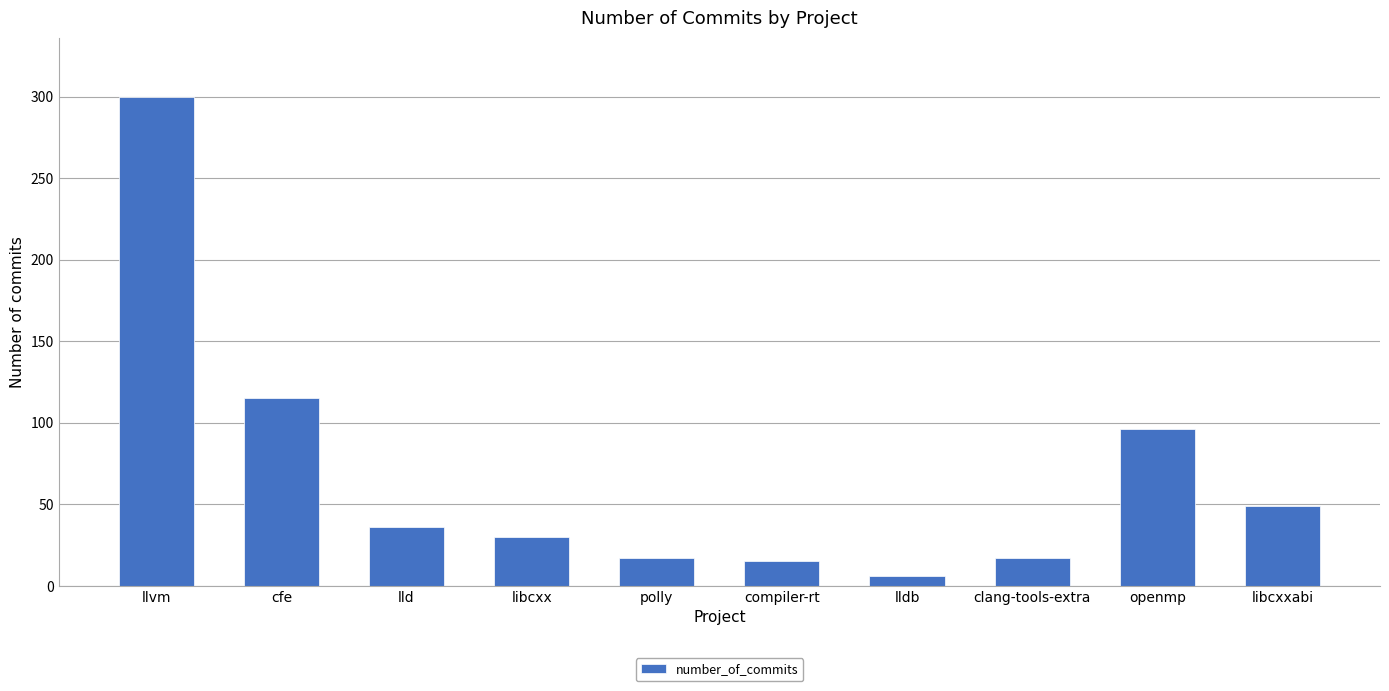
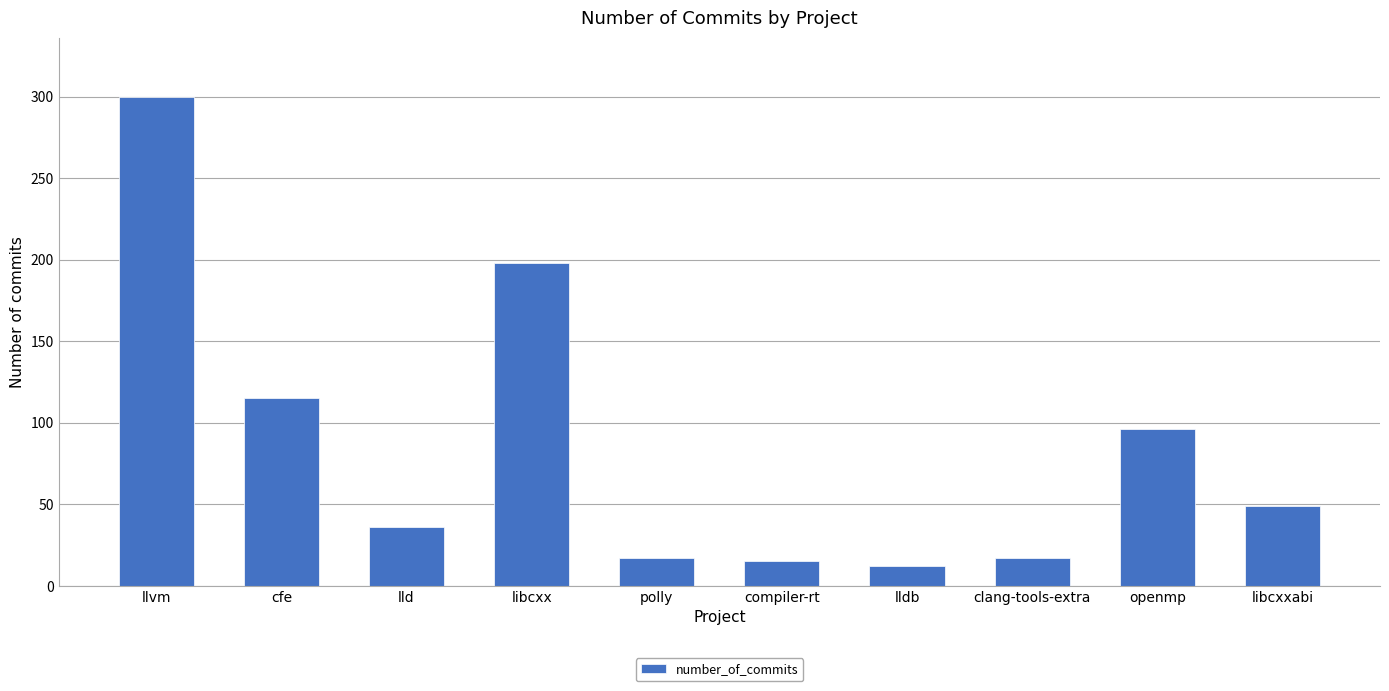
  {
    "llvm": 300,
    "cfe": 115,
    "lld": 36,
-   "libcxx": 30,
+   "libcxx": 198,
    "polly": 17,
    "compiler-rt": 15,
-   "lldb": 6,
+   "lldb": 12,
    "clang-tools-extra": 17,
    "openmp": 96,
    "libcxxabi": 49
  }
